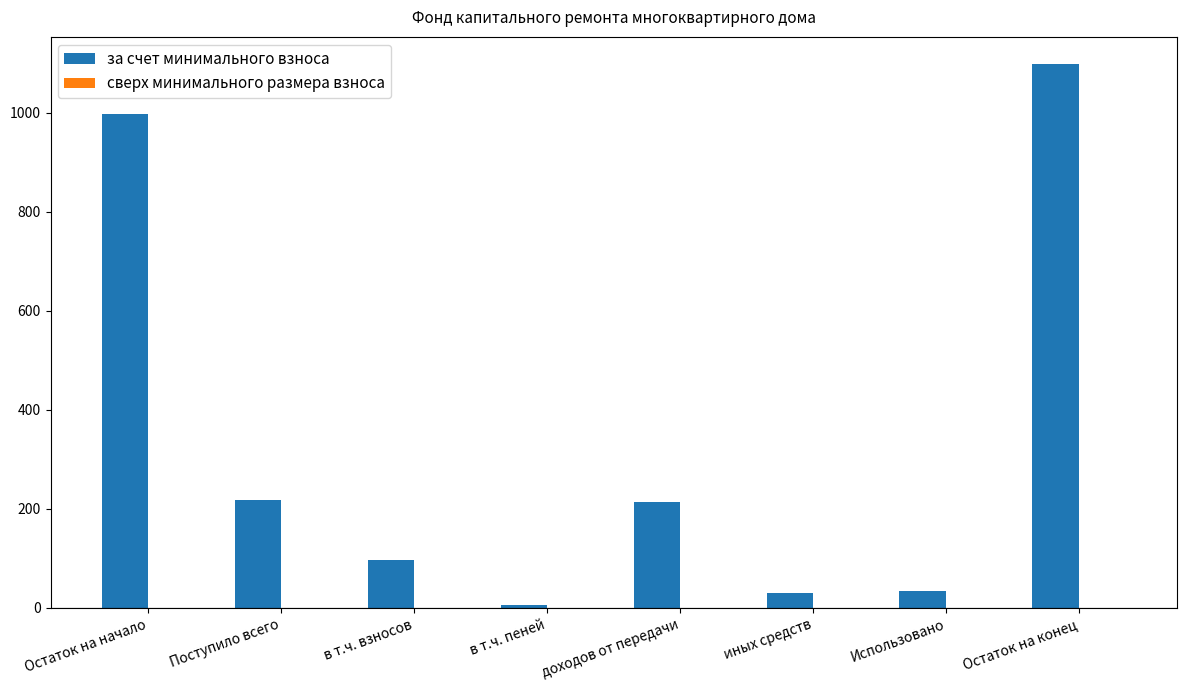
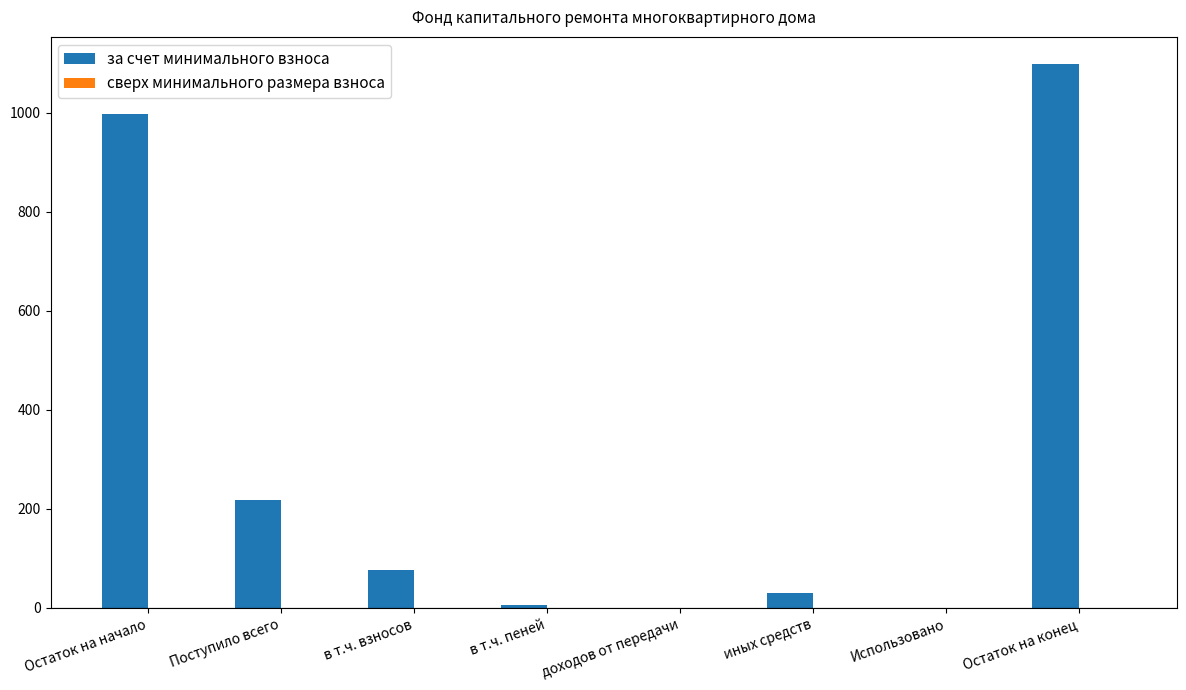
  {
    "за счет минимального взноса": {
      "Остаток на начало": 1000,
      "Поступило всего": 220,
-     "в т.ч. взносов": 100,
-     "доходов от передачи": 210,
+     "в т.ч. взносов": 80,
+     "доходов от передачи": 0,
      "иных средств": 30,
-     "Использовано": 30,
+     "Использовано": 0,
      "Остаток на конец": 1100
    },
    "сверх минимального размера взноса": {
      "Остаток на начало": 0,
      "Поступило всего": 0,
      "в т.ч. взносов": 0,
      "в т.ч. пеней": 0,
      "доходов от передачи": 0,
      "иных средств": 0,
      "Использовано": 0,
      "Остаток на конец": 0
    }
  }
